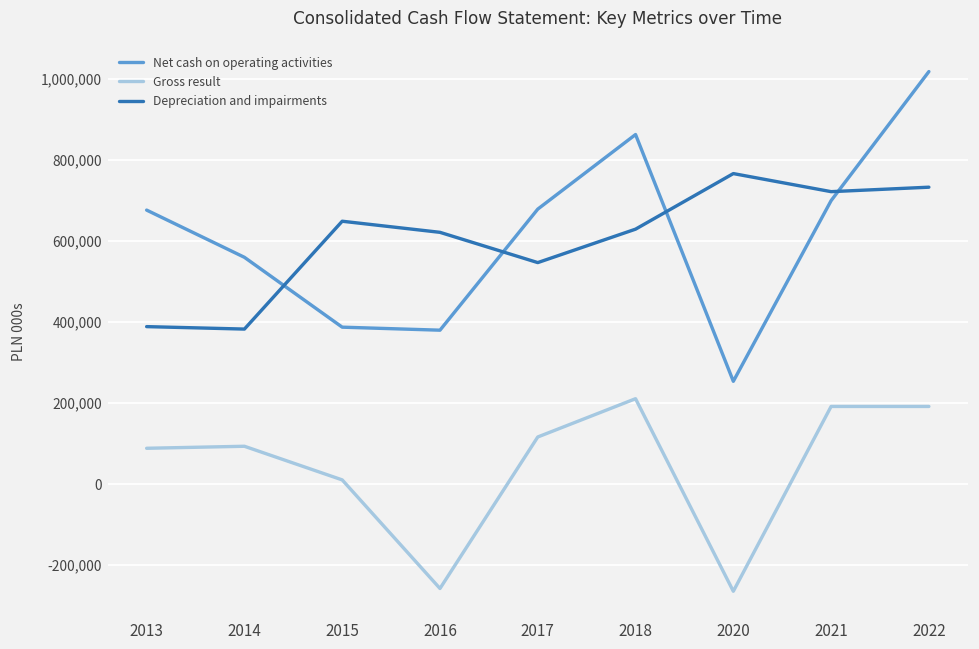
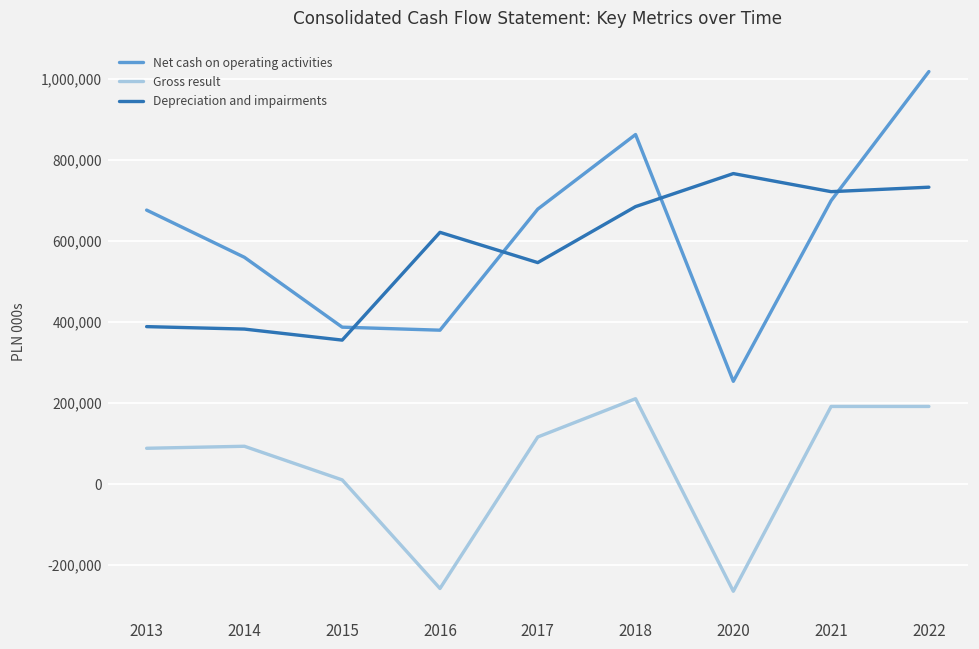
  {
    "Net cash on operating activities": {
      "2013": "680,000",
      "2014": "560,000",
      "2015": "390,000",
      "2016": "380,000",
      "2017": "680,000",
      "2018": "860,000",
      "2020": "250,000",
      "2021": "700,000",
      "2022": "1,020,000"
    },
    "Gross result": {
      "2013": "90,000",
      "2014": "90,000",
      "2015": "10,000",
      "2016": "-260,000",
      "2017": "120,000",
      "2018": "210,000",
      "2020": "-260,000",
      "2021": "190,000",
      "2022": "190,000"
    },
    "Depreciation and impairments": {
      "2013": "390,000",
      "2014": "380,000",
-     "2015": "650,000",
+     "2015": "360,000",
      "2016": "620,000",
      "2017": "550,000",
-     "2018": "630,000",
+     "2018": "690,000",
      "2020": "770,000",
      "2021": "720,000",
      "2022": "730,000"
    }
  }
